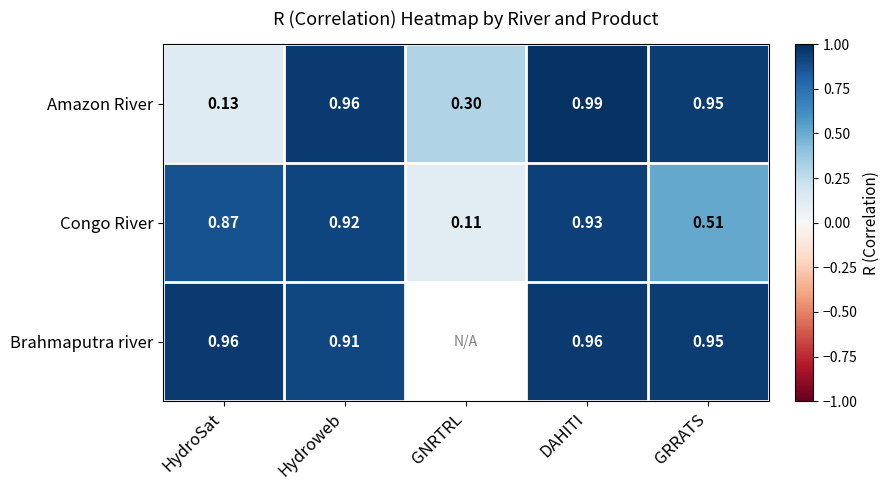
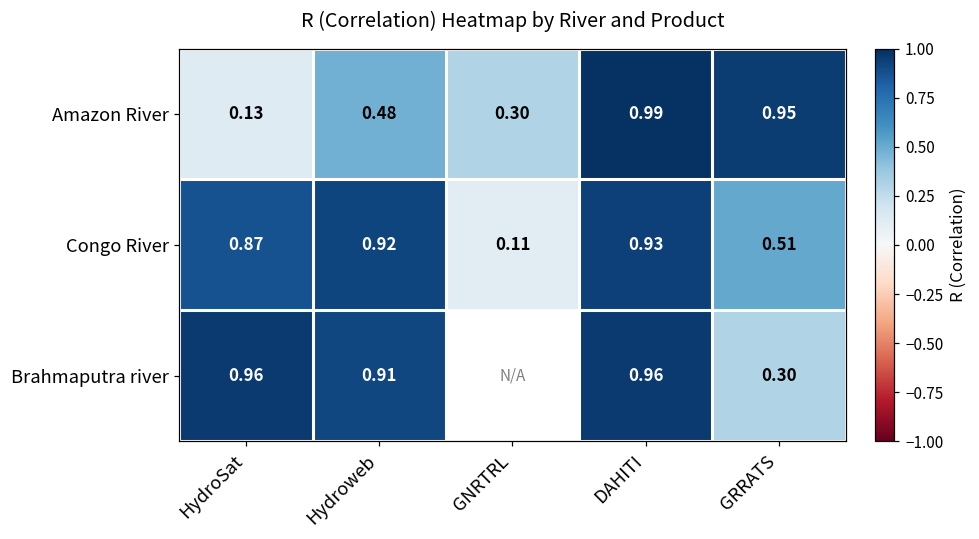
  {
    "Amazon River": {
      "HydroSat": 0.13,
-     "Hydroweb": 0.96,
+     "Hydroweb": 0.48,
      "GNRTRL": 0.30,
      "DAHITI": 0.99,
      "GRRATS": 0.95
    },
    "Congo River": {
      "HydroSat": 0.87,
      "Hydroweb": 0.92,
      "GNRTRL": 0.11,
      "DAHITI": 0.93,
      "GRRATS": 0.51
    },
    "Brahmaputra river": {
      "HydroSat": 0.96,
      "Hydroweb": 0.91,
      "DAHITI": 0.96,
-     "GRRATS": 0.95
+     "GRRATS": 0.30
    }
  }
